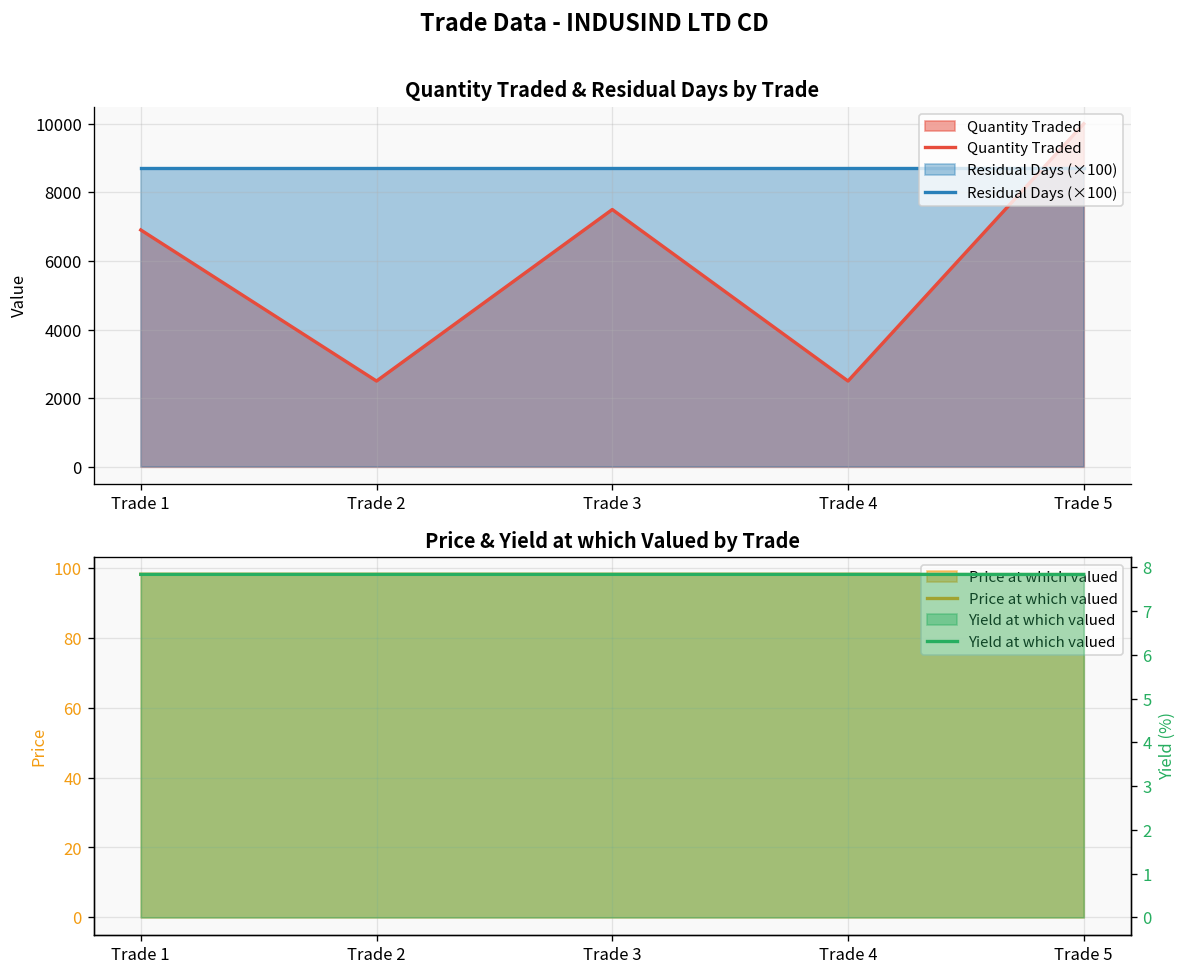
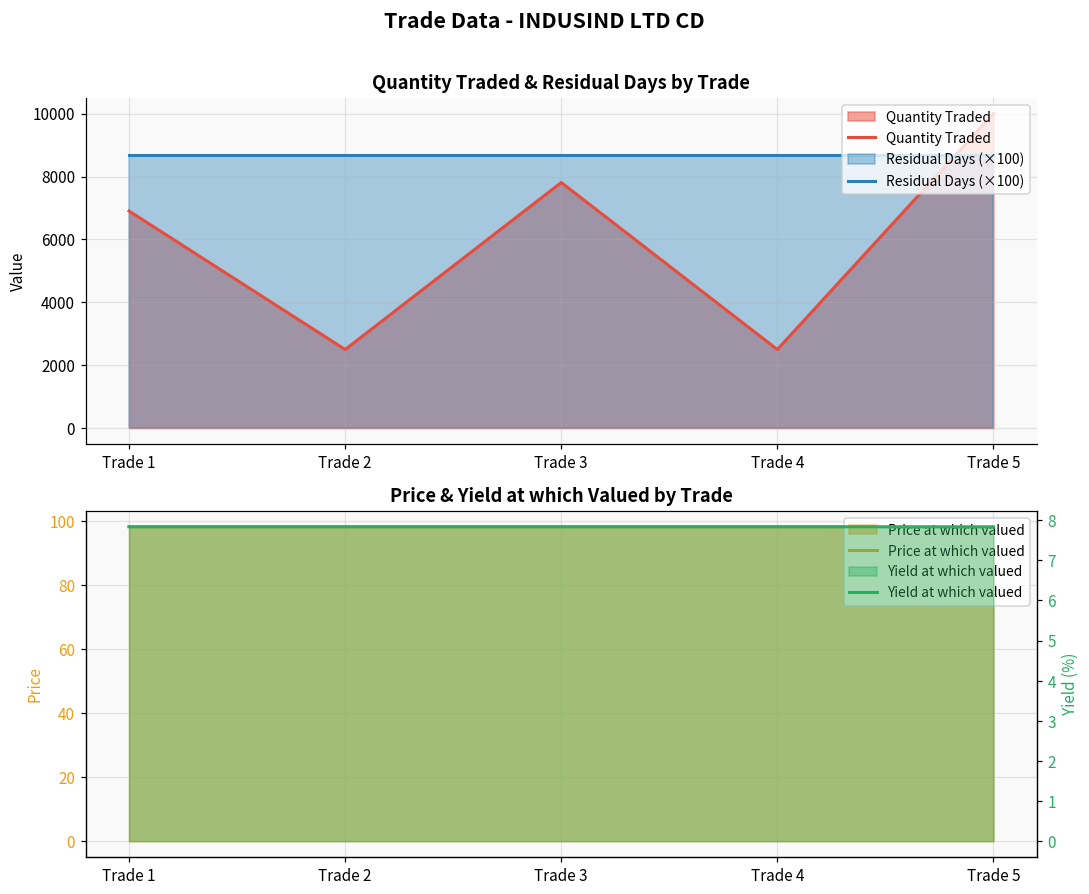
  {
    "Quantity Traded & Residual Days by Trade": {
      "Quantity Traded": {
        "Trade 1": 6900,
        "Trade 2": 2500,
-       "Trade 3": 7500,
+       "Trade 3": 7800,
        "Trade 4": 2500
      },
      "Residual Days (×100)": {
        "Trade 1": 8700,
        "Trade 2": 8700,
        "Trade 3": 8700,
        "Trade 4": 8700
      }
    }
  }
